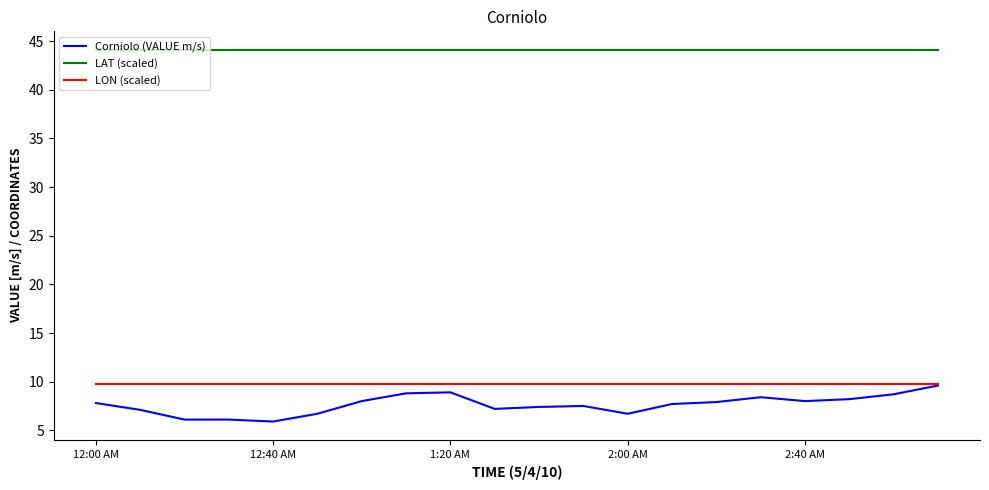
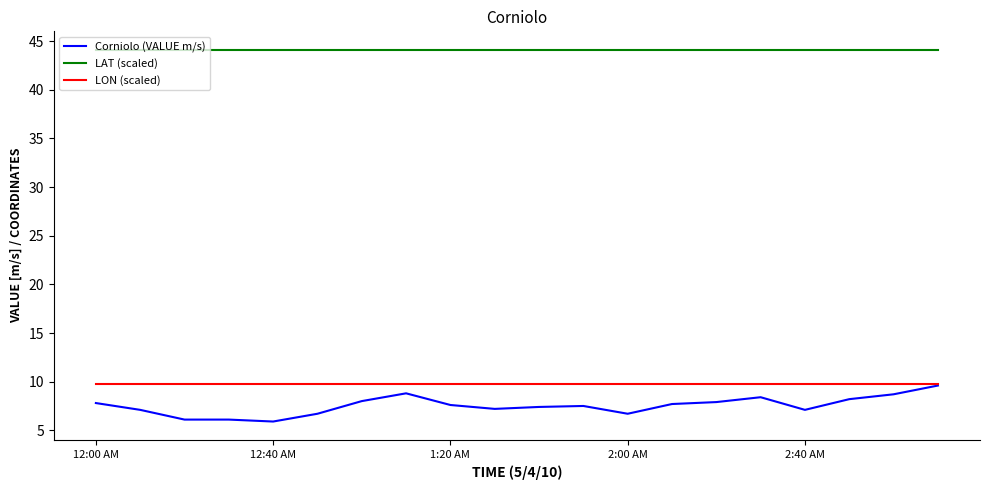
  {
    "Corniolo (VALUE m/s)": {
      "12:00 AM": 8,
      "12:40 AM": 6,
-     "1:20 AM": 9,
+     "1:20 AM": 8,
      "2:00 AM": 7,
-     "2:40 AM": 8
+     "2:40 AM": 7
    },
    "LAT (scaled)": {
      "12:40 AM": 44,
      "1:20 AM": 44,
      "2:00 AM": 44,
      "2:40 AM": 44
    },
    "LON (scaled)": {
      "12:00 AM": 10,
      "12:40 AM": 10,
      "1:20 AM": 10,
      "2:00 AM": 10,
      "2:40 AM": 10
    }
  }
